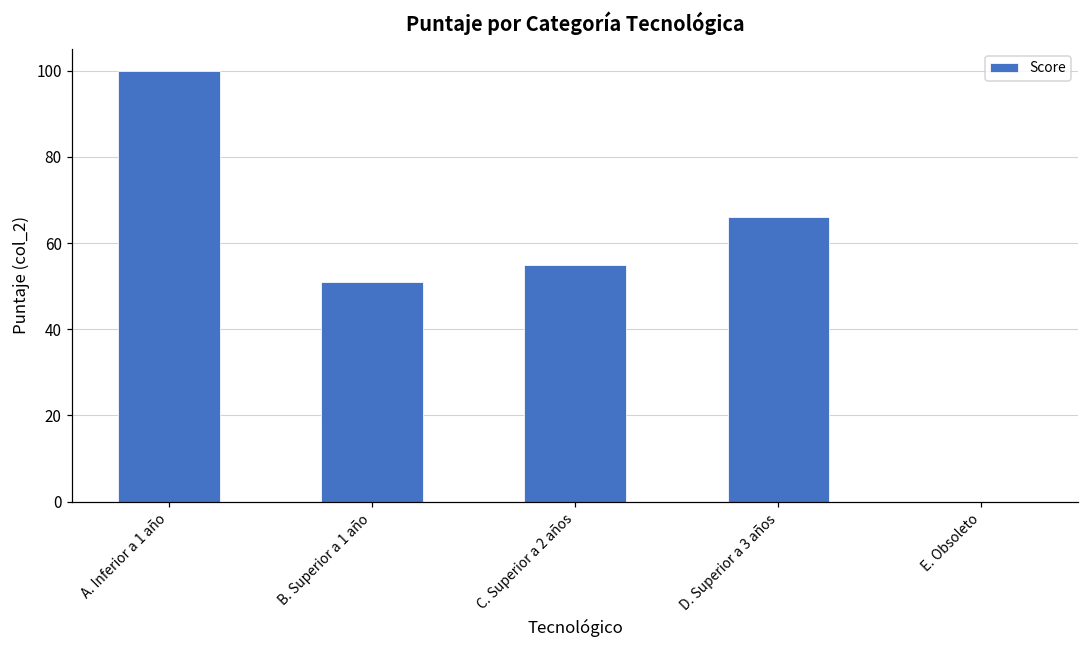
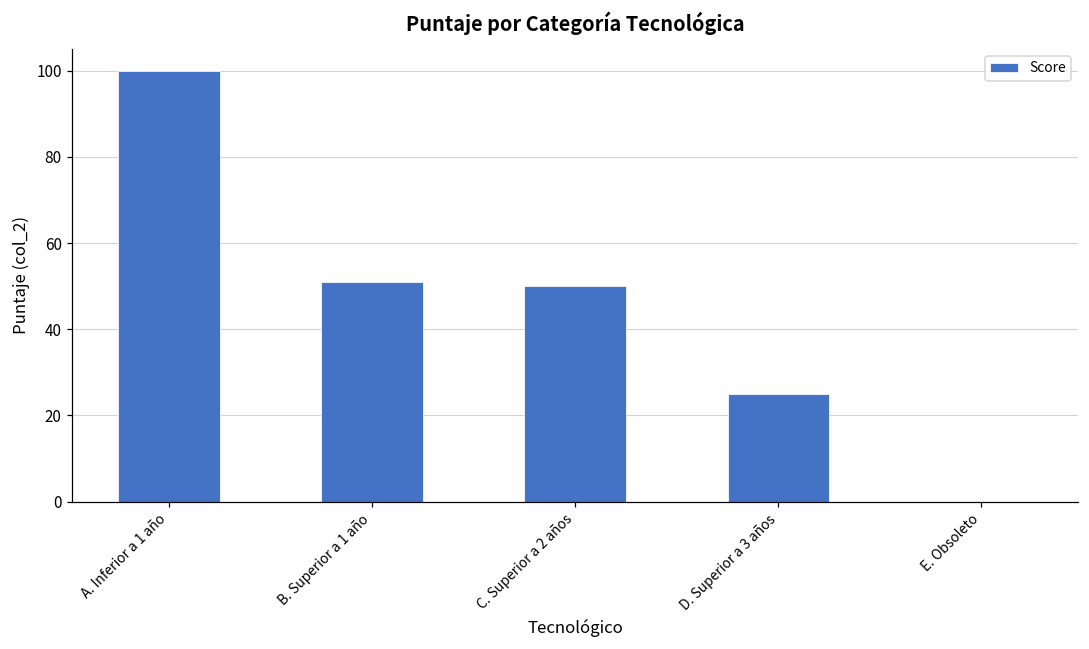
  {
    "A. Inferior a 1 año": 100,
    "B. Superior a 1 año": 51,
-   "C. Superior a 2 años": 55,
-   "D. Superior a 3 años": 66,
+   "C. Superior a 2 años": 50,
+   "D. Superior a 3 años": 25,
    "E. Obsoleto": 0
  }
